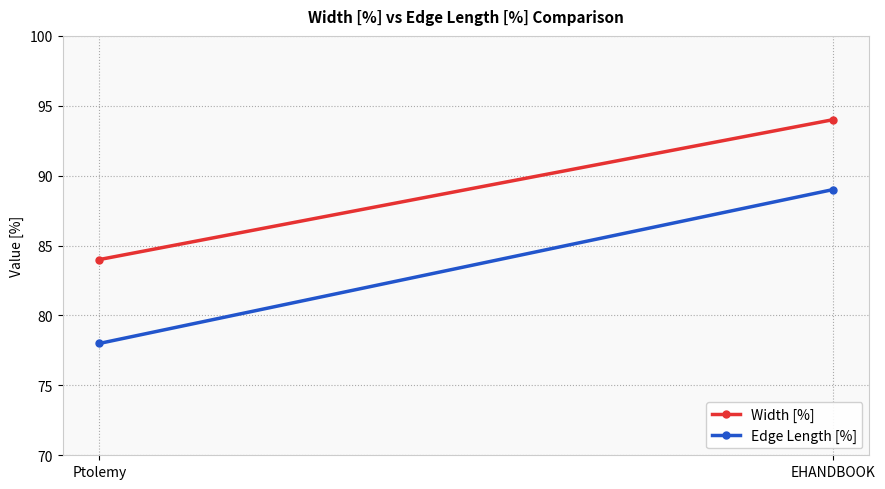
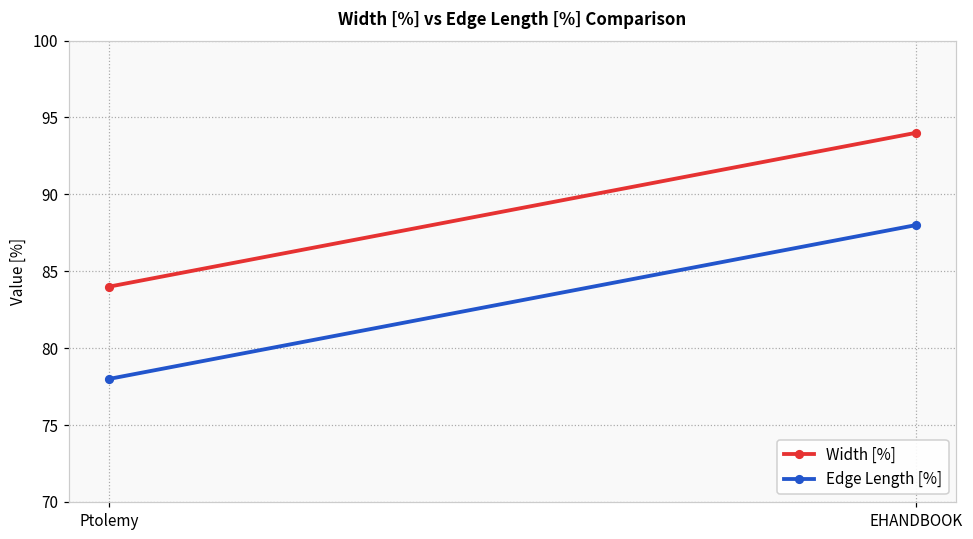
  {
    "Width [%]": {
      "Ptolemy": 84,
      "EHANDBOOK": 94
    },
    "Edge Length [%]": {
      "Ptolemy": 78,
-     "EHANDBOOK": 89
+     "EHANDBOOK": 88
    }
  }
